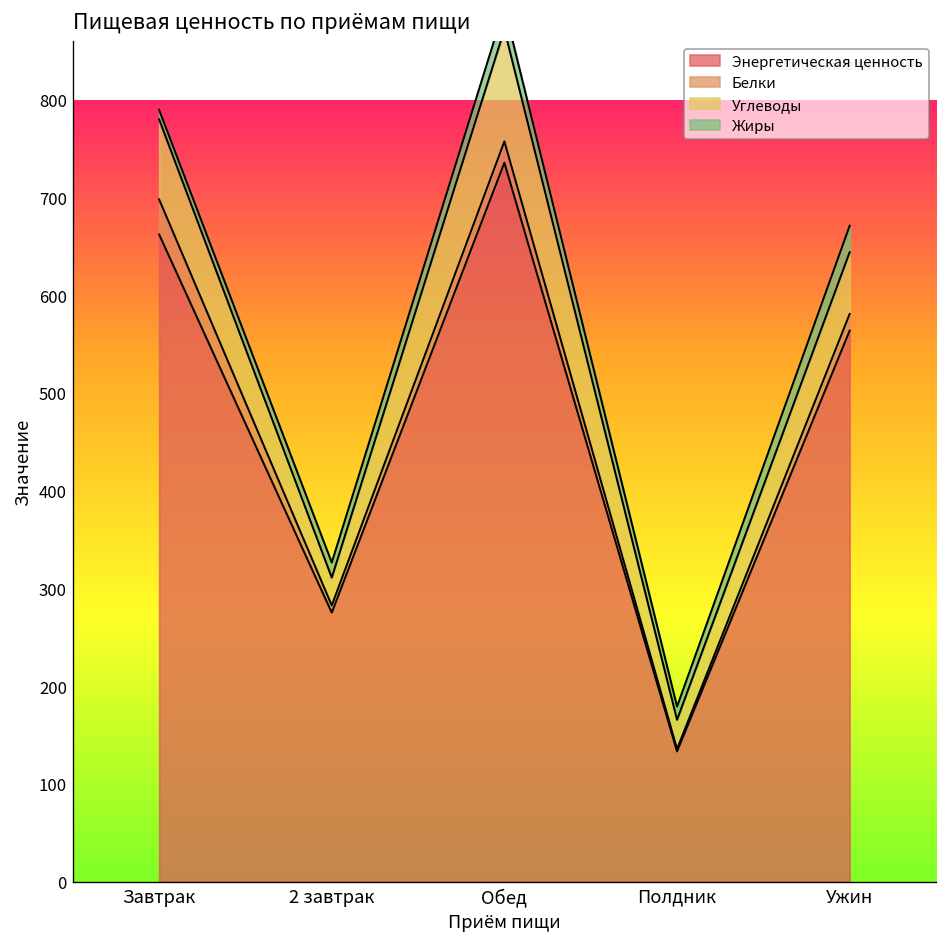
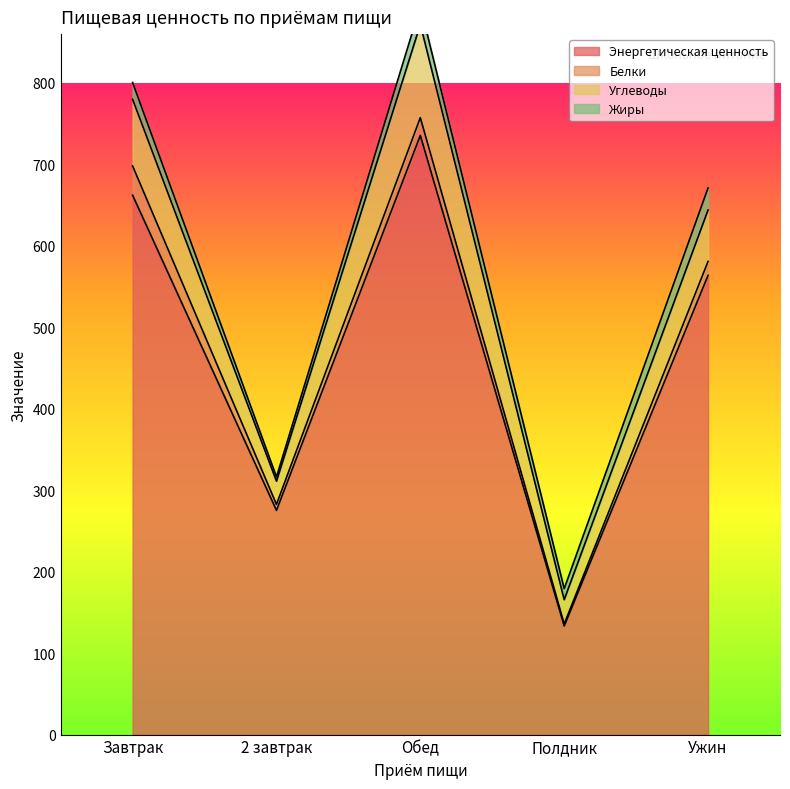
  {
    "Жиры": {
-     "Завтрак": 10,
-     "2 завтрак": 20,
+     "Завтрак": 20,
+     "2 завтрак": 10,
      "Полдник": 10,
      "Ужин": 30
    }
  }
